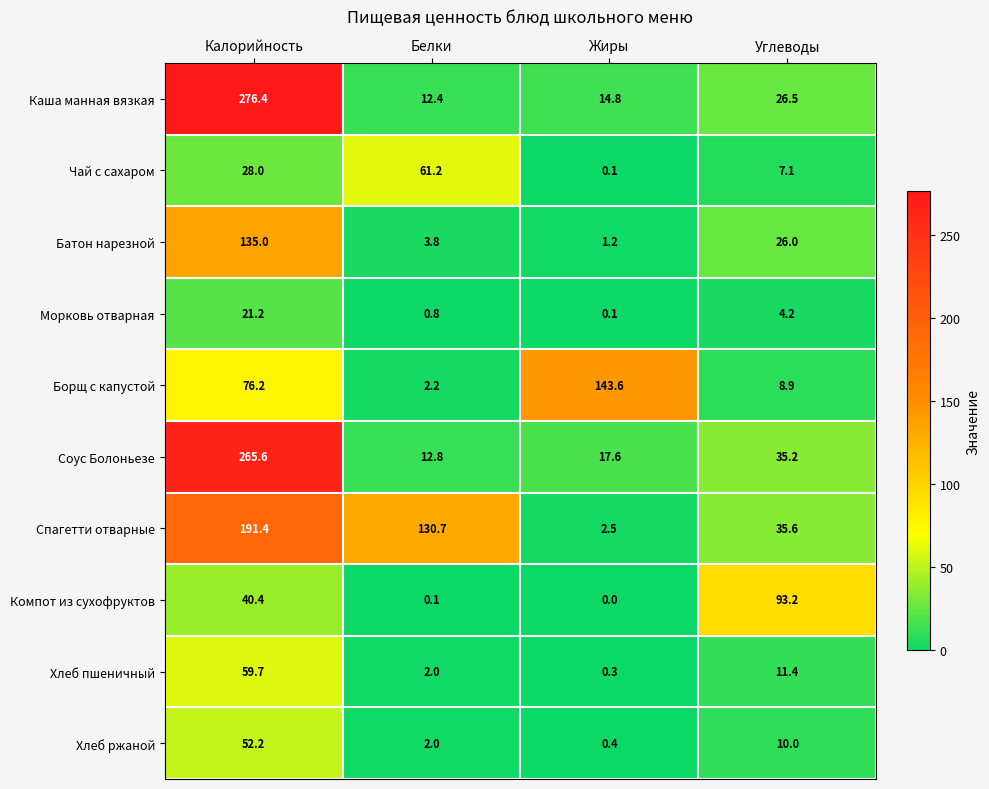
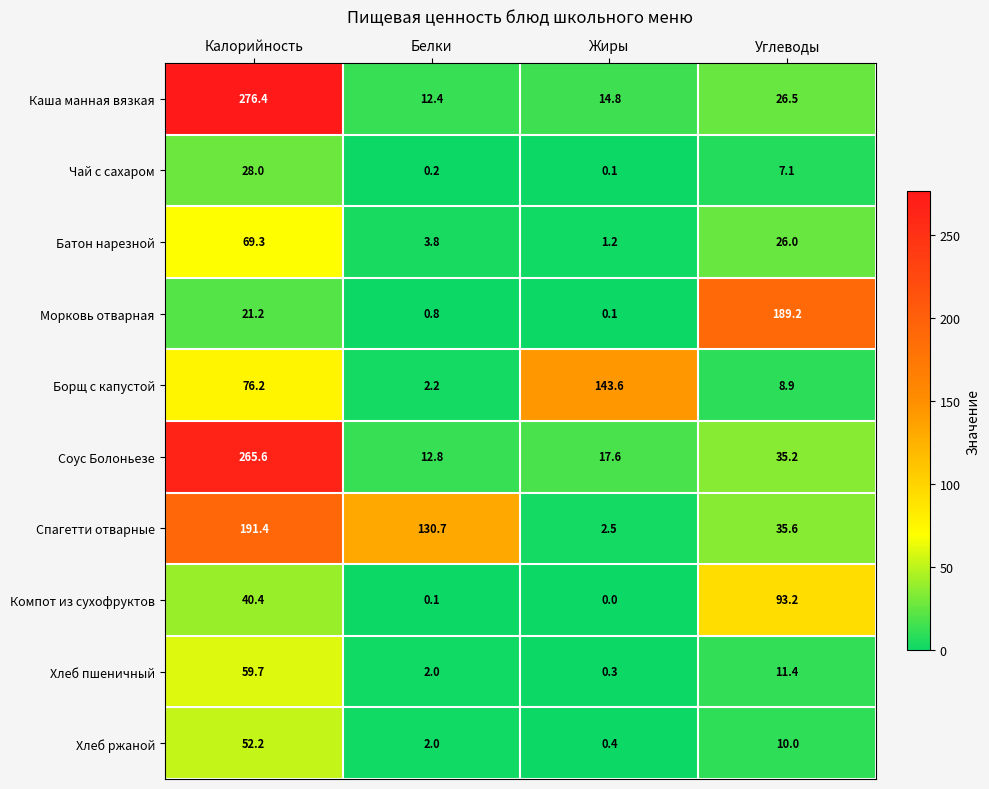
  {
    "Каша манная вязкая": {
      "Калорийность": 276.4,
      "Белки": 12.4,
      "Жиры": 14.8,
      "Углеводы": 26.5
    },
    "Чай с сахаром": {
      "Калорийность": 28.0,
-     "Белки": 61.2,
+     "Белки": 0.2,
      "Жиры": 0.1,
      "Углеводы": 7.1
    },
    "Батон нарезной": {
-     "Калорийность": 135.0,
+     "Калорийность": 69.3,
      "Белки": 3.8,
      "Жиры": 1.2,
      "Углеводы": 26.0
    },
    "Морковь отварная": {
      "Калорийность": 21.2,
      "Белки": 0.8,
      "Жиры": 0.1,
-     "Углеводы": 4.2
+     "Углеводы": 189.2
    },
    "Борщ с капустой": {
      "Калорийность": 76.2,
      "Белки": 2.2,
      "Жиры": 143.6,
      "Углеводы": 8.9
    },
    "Соус Болоньезе": {
      "Калорийность": 265.6,
      "Белки": 12.8,
      "Жиры": 17.6,
      "Углеводы": 35.2
    },
    "Спагетти отварные": {
      "Калорийность": 191.4,
      "Белки": 130.7,
      "Жиры": 2.5,
      "Углеводы": 35.6
    },
    "Компот из сухофруктов": {
      "Калорийность": 40.4,
      "Белки": 0.1,
      "Жиры": 0.0,
      "Углеводы": 93.2
    },
    "Хлеб пшеничный": {
      "Калорийность": 59.7,
      "Белки": 2.0,
      "Жиры": 0.3,
      "Углеводы": 11.4
    },
    "Хлеб ржаной": {
      "Калорийность": 52.2,
      "Белки": 2.0,
      "Жиры": 0.4,
      "Углеводы": 10.0
    }
  }
